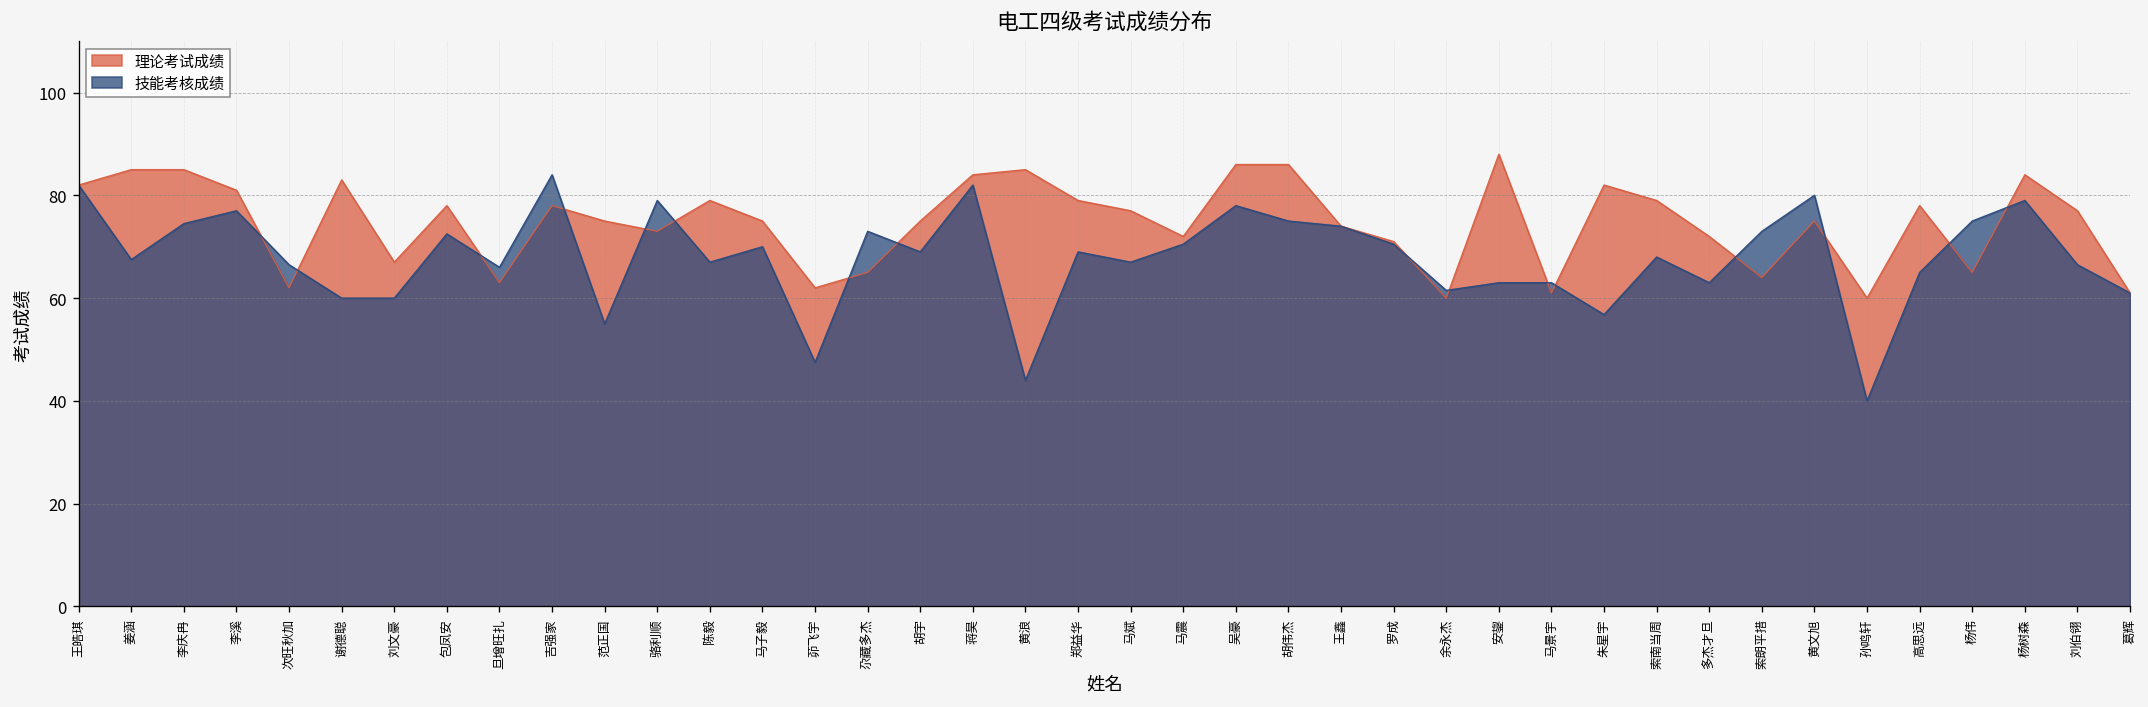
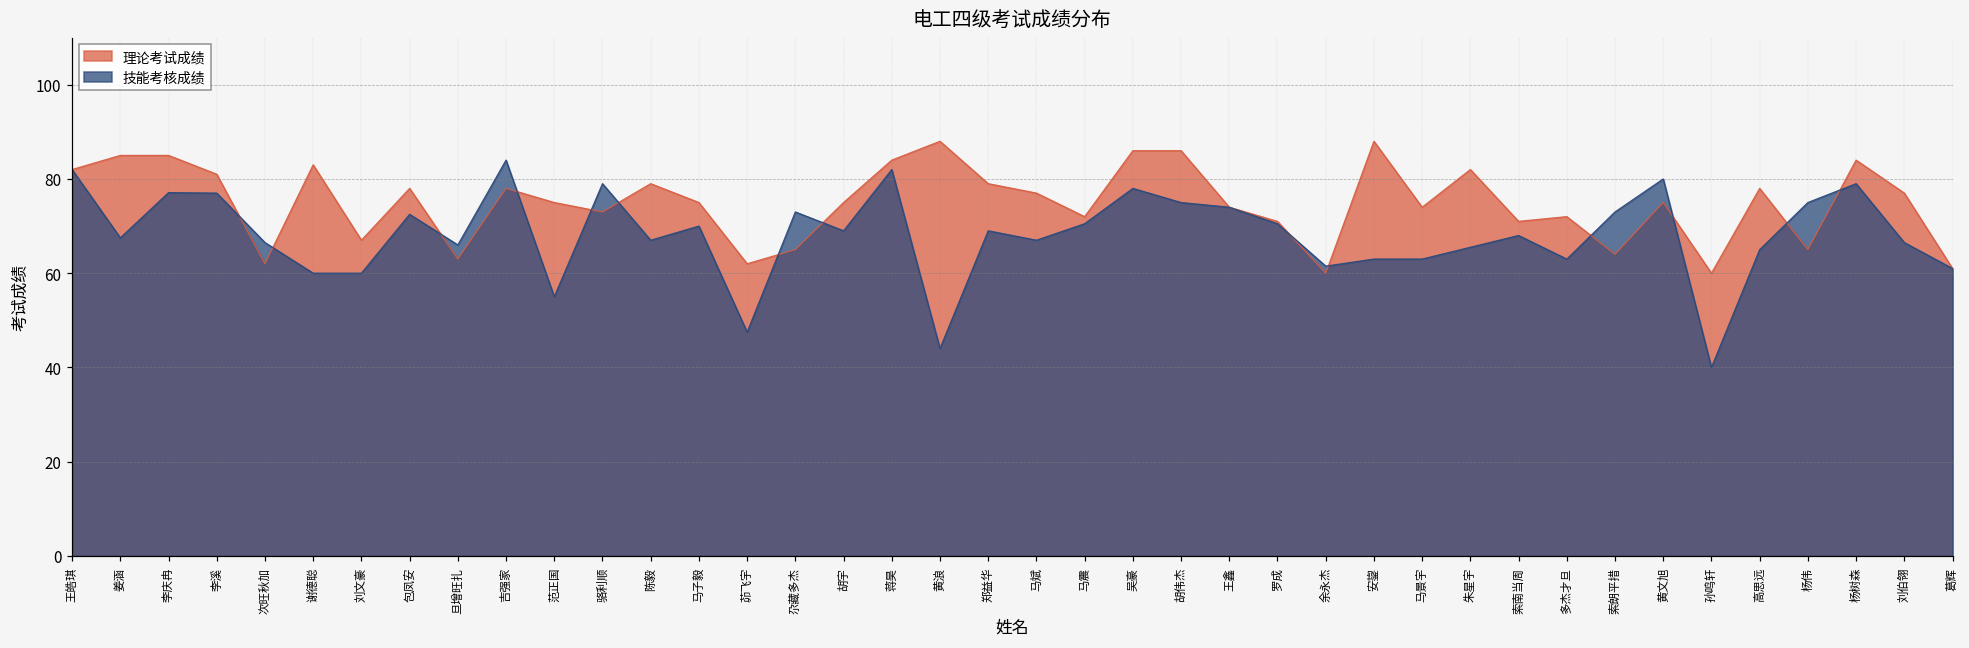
  {
    "理论考试成绩": {
      "姜涵": 85,
      "李庆冉": 85,
      "李溪": 81,
      "次旺秋加": 62,
      "谢德聪": 83,
      "刘文豪": 67,
      "包凤安": 78,
      "旦增旺扎": 63,
      "吉强家": 78,
      "范正国": 75,
      "骆利顺": 73,
      "陈毅": 79,
      "马子毅": 75,
      "茆飞宇": 62,
      "尕藏多杰": 65,
      "胡宇": 75,
      "蒋昊": 84,
-     "黄浪": 85,
+     "黄浪": 88,
      "郑益华": 79,
      "马斌": 77,
      "马震": 72,
      "吴豪": 86,
      "胡伟杰": 86,
      "余永杰": 60,
      "安鋆": 88,
-     "马景宇": 61,
+     "马景宇": 74,
      "朱星宇": 82,
-     "索南当周": 79,
+     "索南当周": 71,
      "多杰才旦": 72,
      "索朗平措": 64,
      "黄文旭": 75,
      "孙鸣轩": 60,
      "高思远": 78,
      "杨伟": 65,
      "杨树森": 84,
      "刘伯翎": 77
    },
    "技能考核成绩": {
      "姜涵": 68,
-     "李庆冉": 75,
+     "李庆冉": 77,
      "李溪": 77,
      "次旺秋加": 67,
      "谢德聪": 60,
      "刘文豪": 60,
      "包凤安": 73,
      "旦增旺扎": 66,
      "吉强家": 84,
      "范正国": 55,
      "骆利顺": 79,
      "陈毅": 67,
      "马子毅": 70,
      "茆飞宇": 48,
      "尕藏多杰": 73,
      "胡宇": 69,
      "蒋昊": 82,
      "黄浪": 44,
      "郑益华": 69,
      "马斌": 67,
      "马震": 71,
      "吴豪": 78,
      "胡伟杰": 75,
      "余永杰": 62,
      "安鋆": 63,
      "马景宇": 63,
-     "朱星宇": 57,
+     "朱星宇": 66,
      "索南当周": 68,
      "多杰才旦": 63,
      "索朗平措": 73,
      "黄文旭": 80,
      "孙鸣轩": 40,
      "高思远": 65,
      "杨伟": 75,
      "杨树森": 79,
      "刘伯翎": 67
    }
  }
